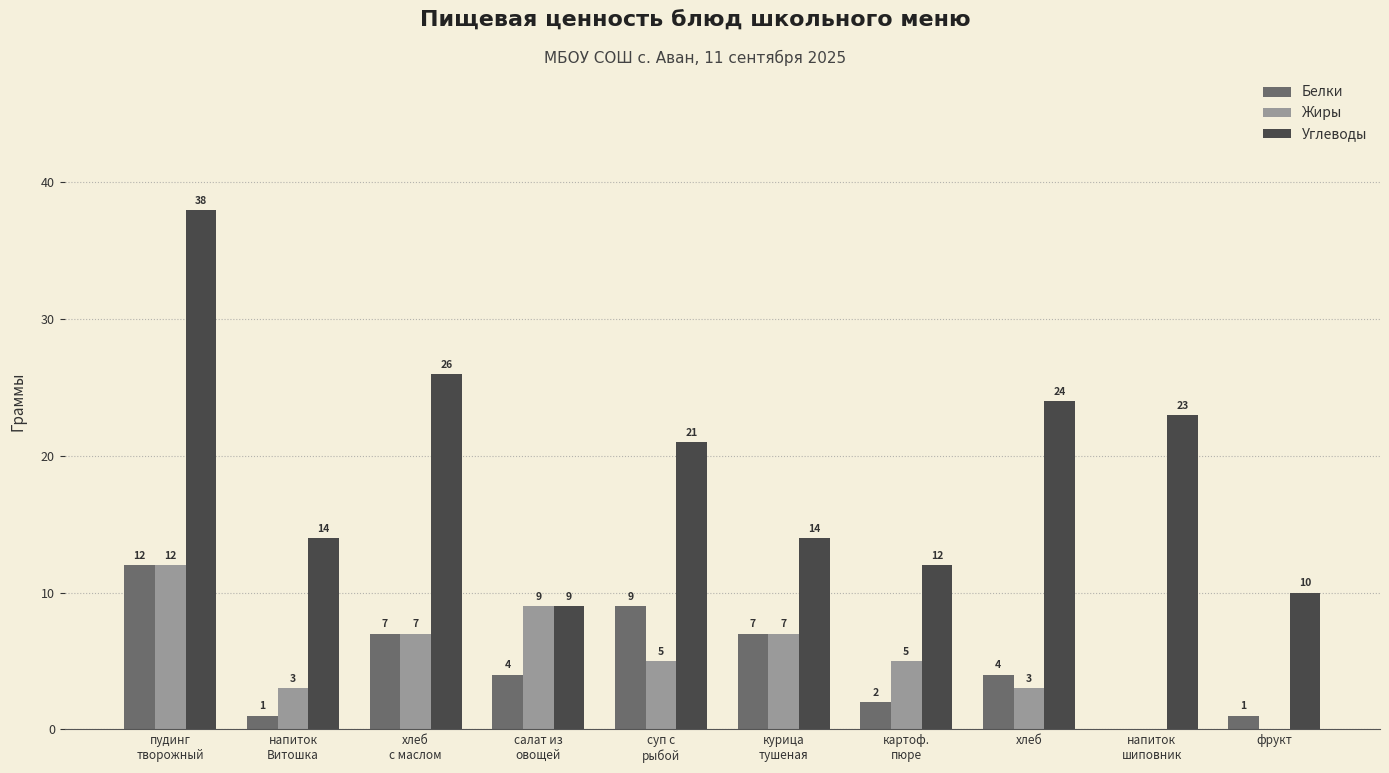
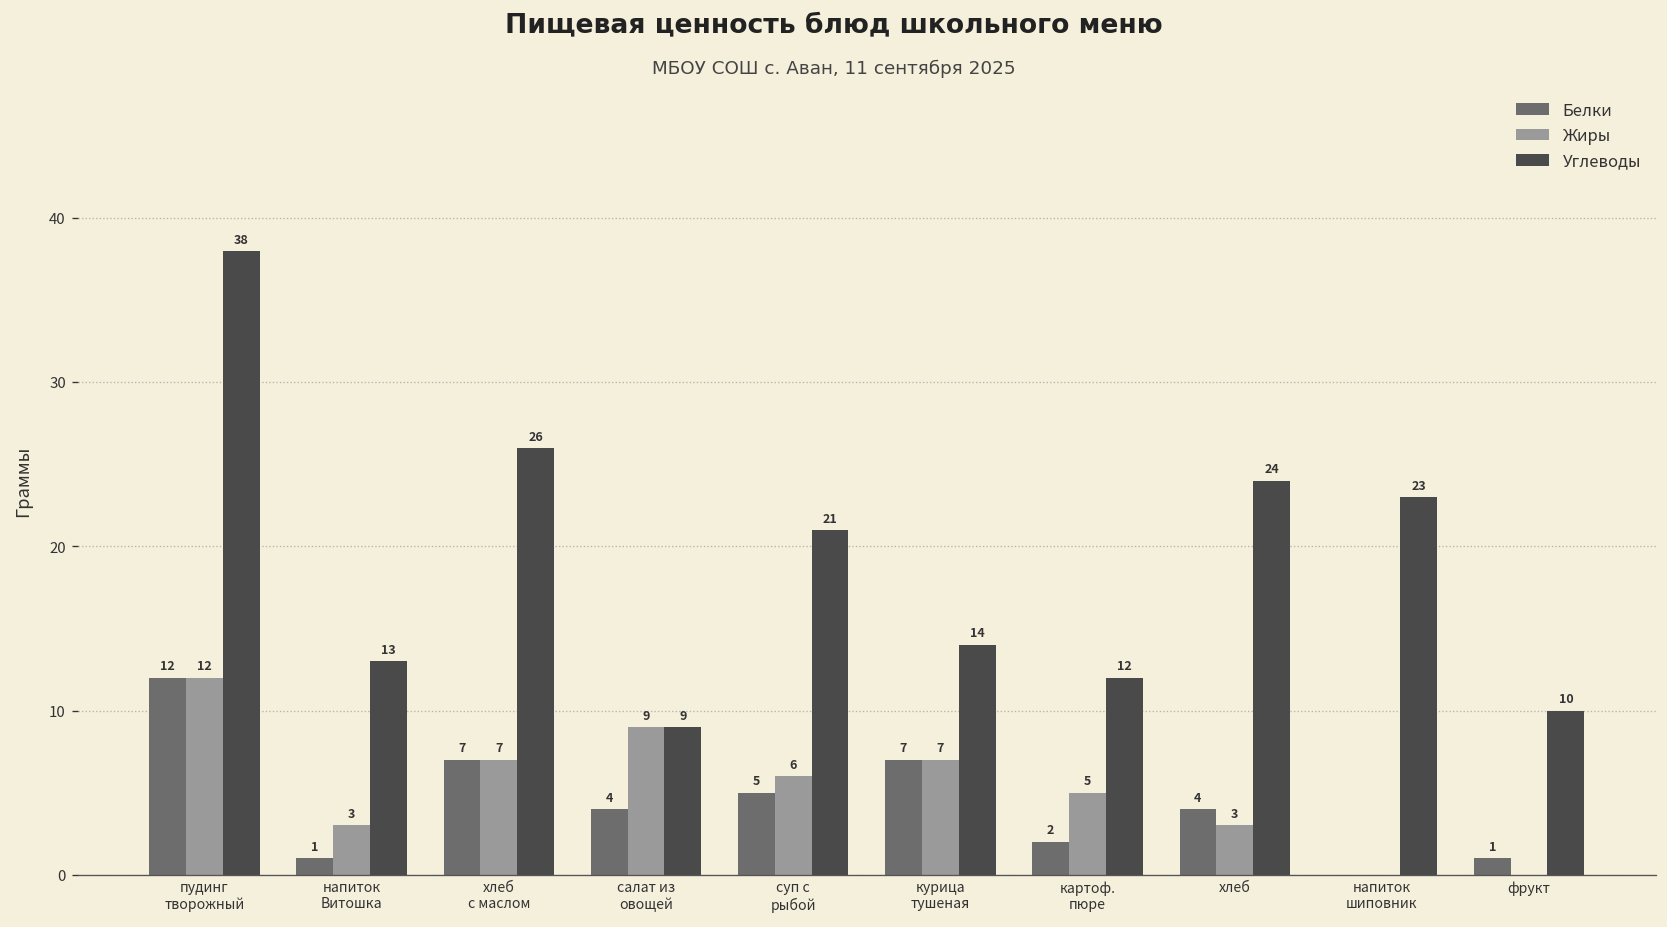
  {
    "Белки": {
      "пудинг творожный": 12,
      "напиток Витошка": 1,
      "хлеб с маслом": 7,
      "салат из овощей": 4,
-     "суп с рыбой": 9,
+     "суп с рыбой": 5,
      "курица тушеная": 7,
      "картоф. пюре": 2,
      "хлеб": 4,
      "фрукт": 1
    },
    "Жиры": {
      "пудинг творожный": 12,
      "напиток Витошка": 3,
      "хлеб с маслом": 7,
      "салат из овощей": 9,
-     "суп с рыбой": 5,
+     "суп с рыбой": 6,
      "курица тушеная": 7,
      "картоф. пюре": 5,
      "хлеб": 3
    },
    "Углеводы": {
      "пудинг творожный": 38,
-     "напиток Витошка": 14,
+     "напиток Витошка": 13,
      "хлеб с маслом": 26,
      "салат из овощей": 9,
      "суп с рыбой": 21,
      "курица тушеная": 14,
      "картоф. пюре": 12,
      "хлеб": 24,
      "напиток шиповник": 23,
      "фрукт": 10
    }
  }
